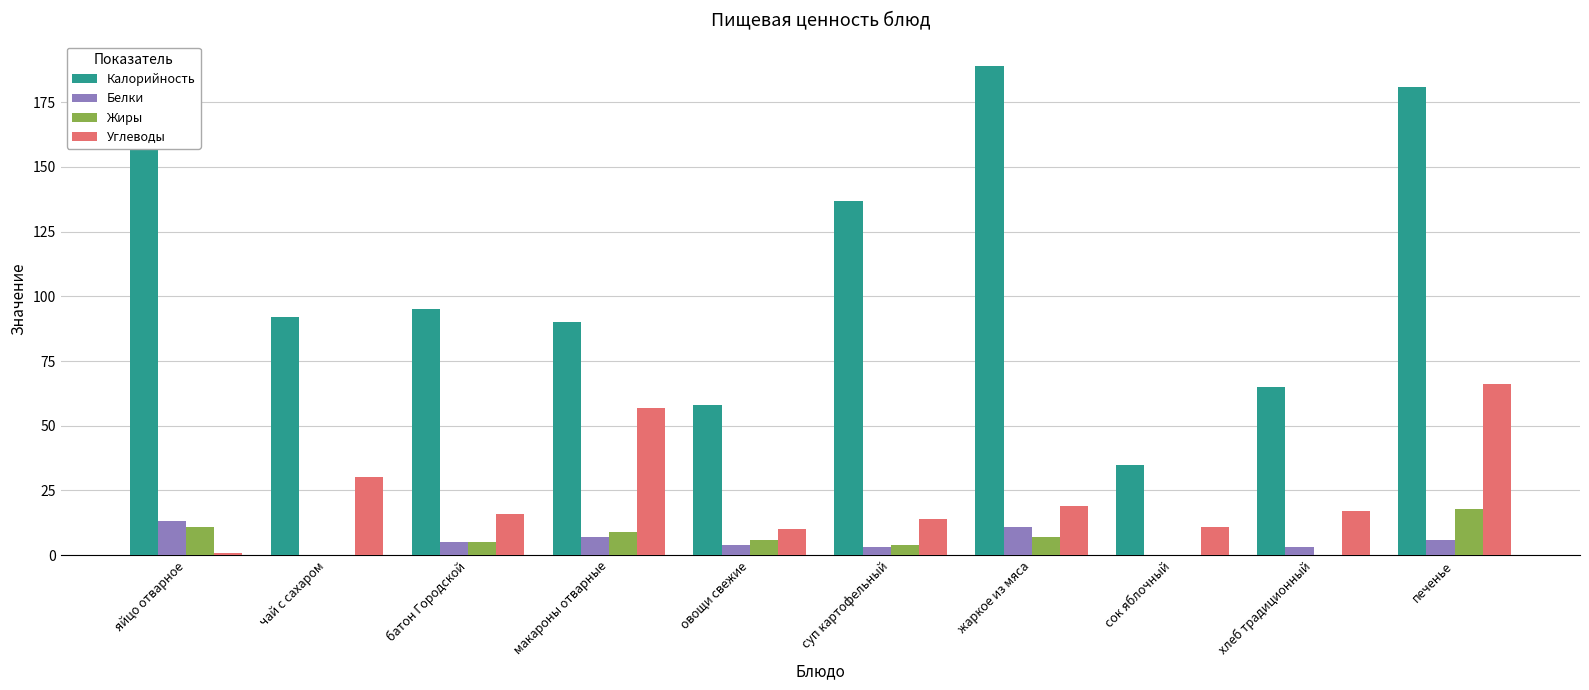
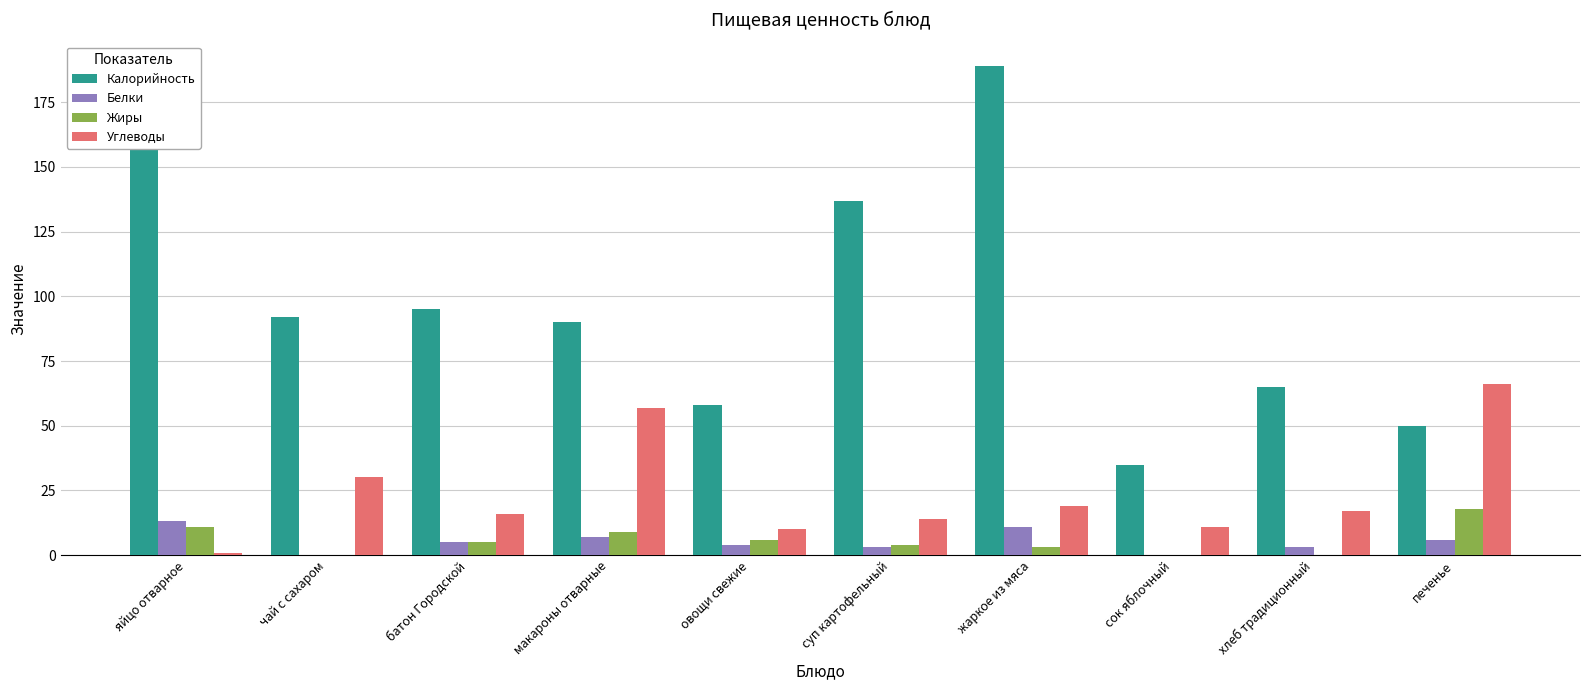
  {
    "Калорийность": {
      "чай с сахаром": 92,
      "батон Городской": 95,
      "макароны отварные": 90,
      "овощи свежие": 58,
      "суп картофельный": 137,
      "жаркое из мяса": 189,
      "сок яблочный": 35,
      "хлеб традиционный": 65,
-     "печенье": 181
+     "печенье": 50
    },
    "Белки": {
      "яйцо отварное": 13,
      "батон Городской": 5,
      "макароны отварные": 7,
      "овощи свежие": 4,
      "суп картофельный": 3,
      "жаркое из мяса": 11,
      "сок яблочный": 0,
      "хлеб традиционный": 3,
      "печенье": 6
    },
    "Жиры": {
      "яйцо отварное": 11,
      "чай с сахаром": 0,
      "батон Городской": 5,
      "макароны отварные": 9,
      "овощи свежие": 6,
      "суп картофельный": 4,
-     "жаркое из мяса": 7,
+     "жаркое из мяса": 3,
      "сок яблочный": 0,
      "хлеб традиционный": 0,
      "печенье": 18
    },
    "Углеводы": {
      "яйцо отварное": 1,
      "чай с сахаром": 30,
      "батон Городской": 16,
      "макароны отварные": 57,
      "овощи свежие": 10,
      "суп картофельный": 14,
      "жаркое из мяса": 19,
      "сок яблочный": 11,
      "хлеб традиционный": 17,
      "печенье": 66
    }
  }
